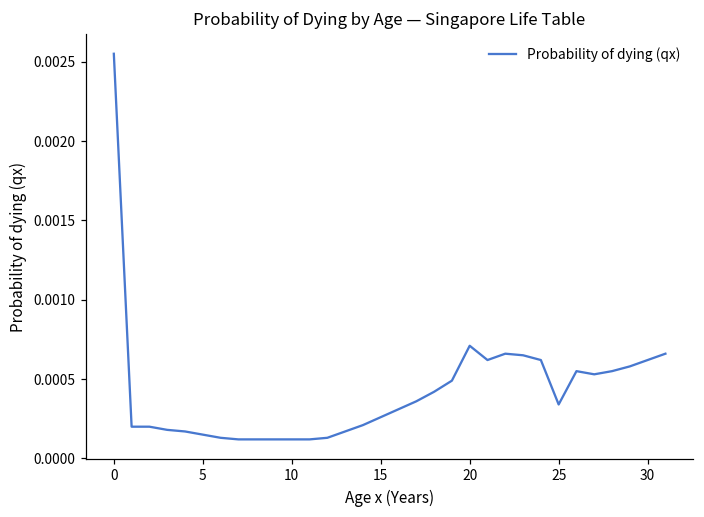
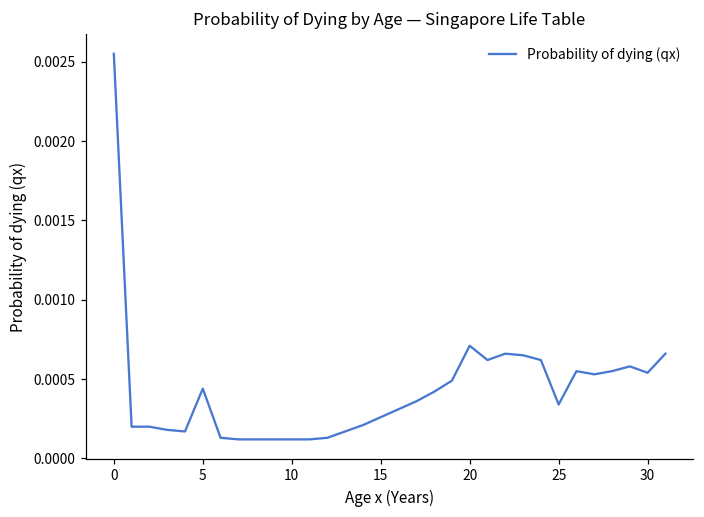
  {
    "0": 0.00255,
-   "5": 0.00015,
+   "5": 0.00044,
    "10": 0.00012,
    "15": 0.00026,
    "20": 0.00071,
    "25": 0.00034,
-   "30": 0.00062
+   "30": 0.00054
  }
